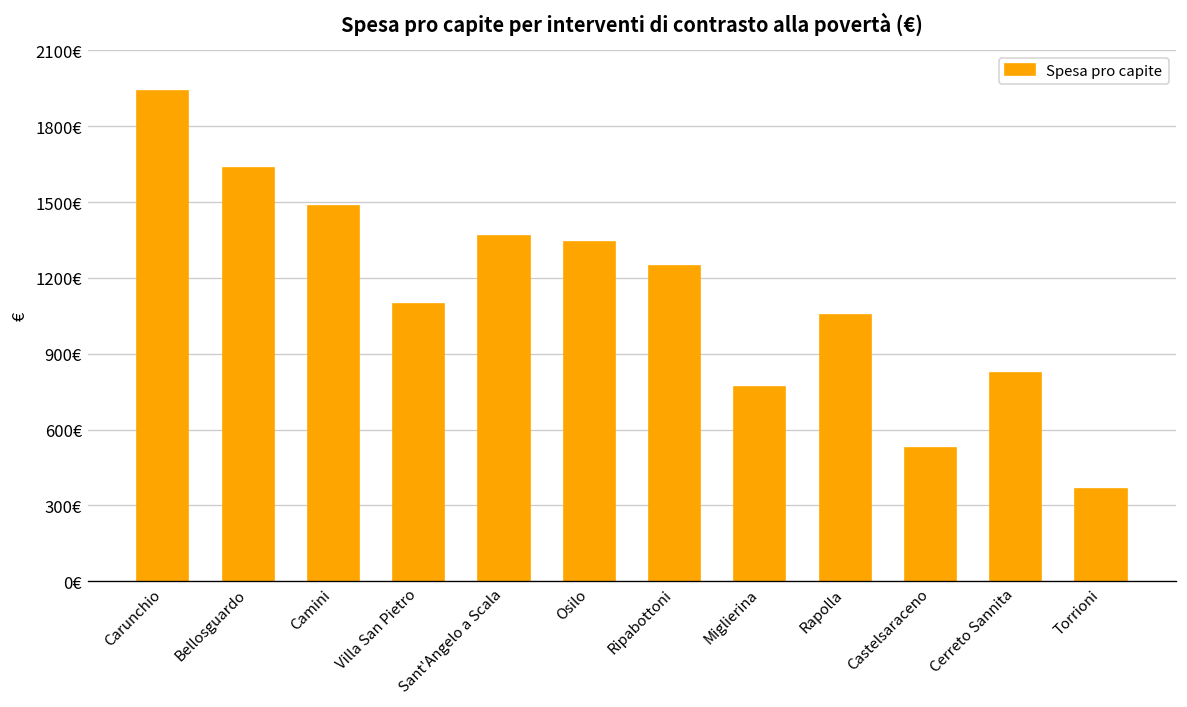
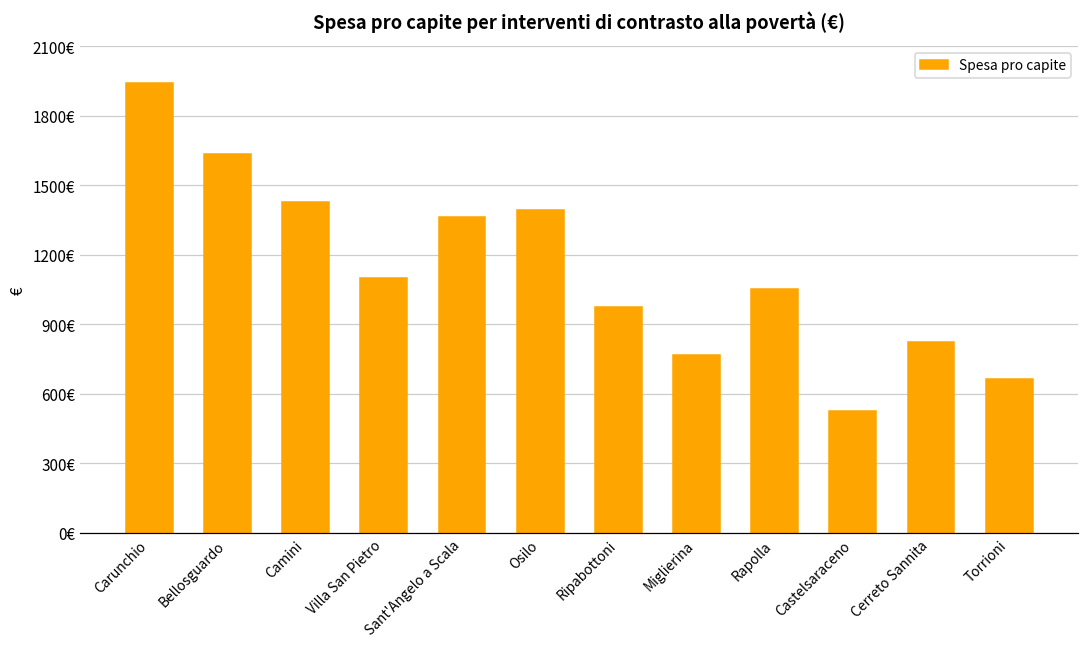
  {
    "Carunchio": "1940€",
    "Bellosguardo": "1630€",
-   "Camini": "1480€",
+   "Camini": "1430€",
    "Villa San Pietro": "1100€",
    "Sant'Angelo a Scala": "1360€",
-   "Osilo": "1340€",
-   "Ripabottoni": "1250€",
+   "Osilo": "1390€",
+   "Ripabottoni": "970€",
    "Miglierina": "770€",
    "Rapolla": "1050€",
    "Castelsaraceno": "530€",
    "Cerreto Sannita": "820€",
-   "Torrioni": "360€"
+   "Torrioni": "660€"
  }
